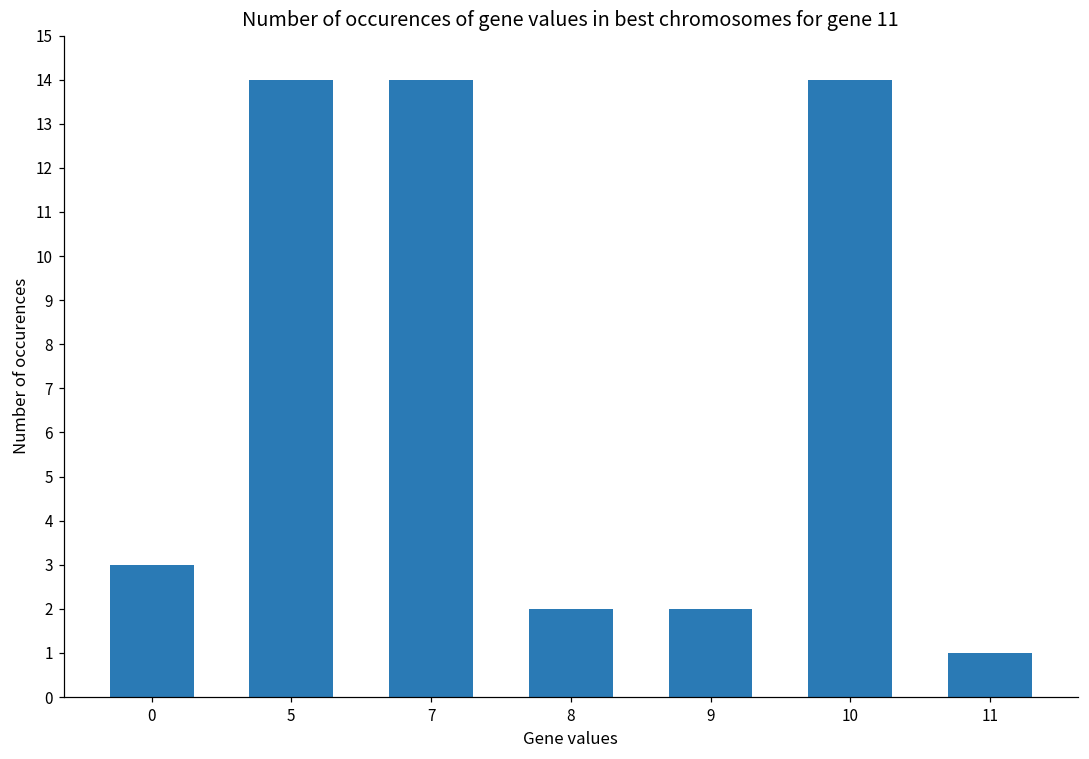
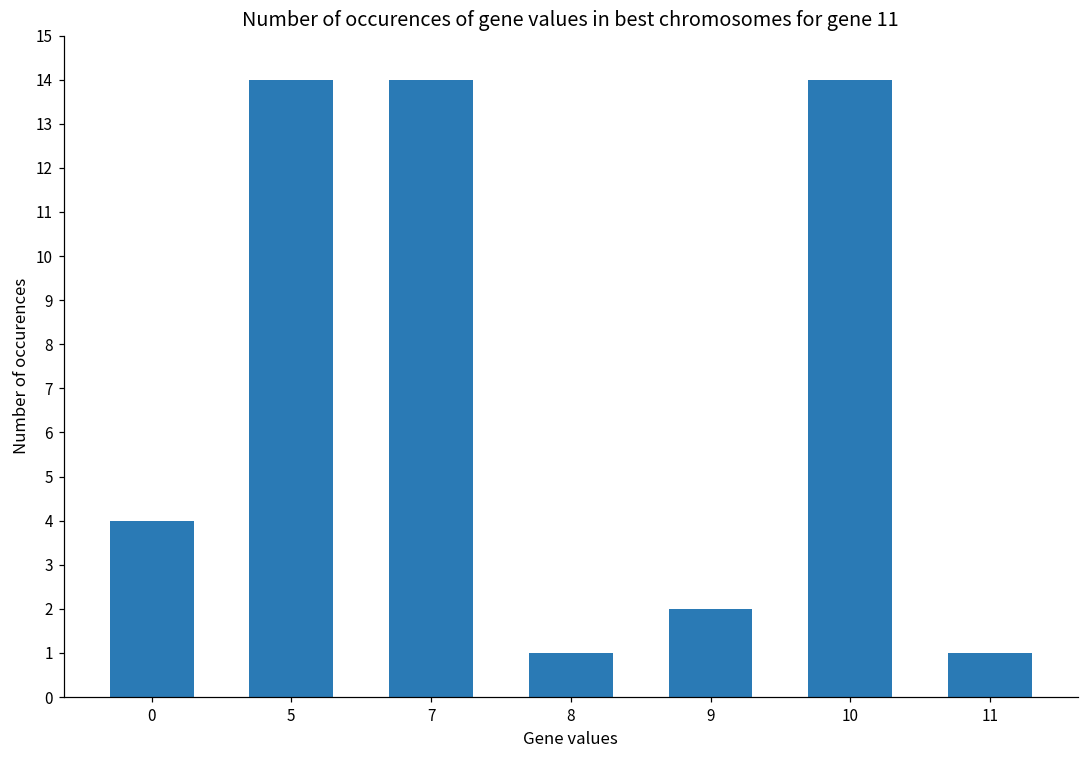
  {
-   "0": 3,
+   "0": 4,
    "5": 14,
    "7": 14,
-   "8": 2,
+   "8": 1,
    "9": 2,
    "10": 14,
    "11": 1
  }
